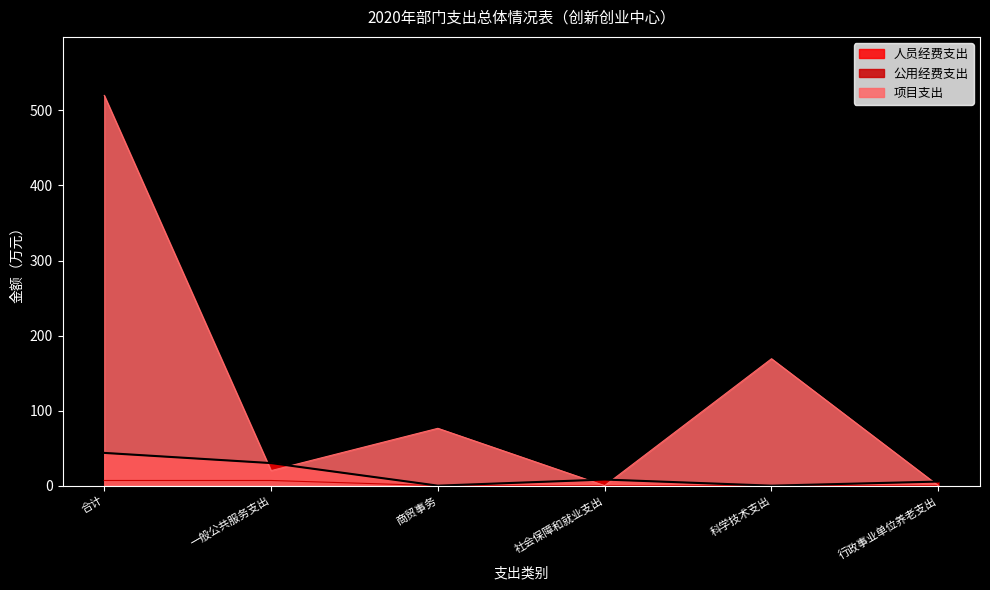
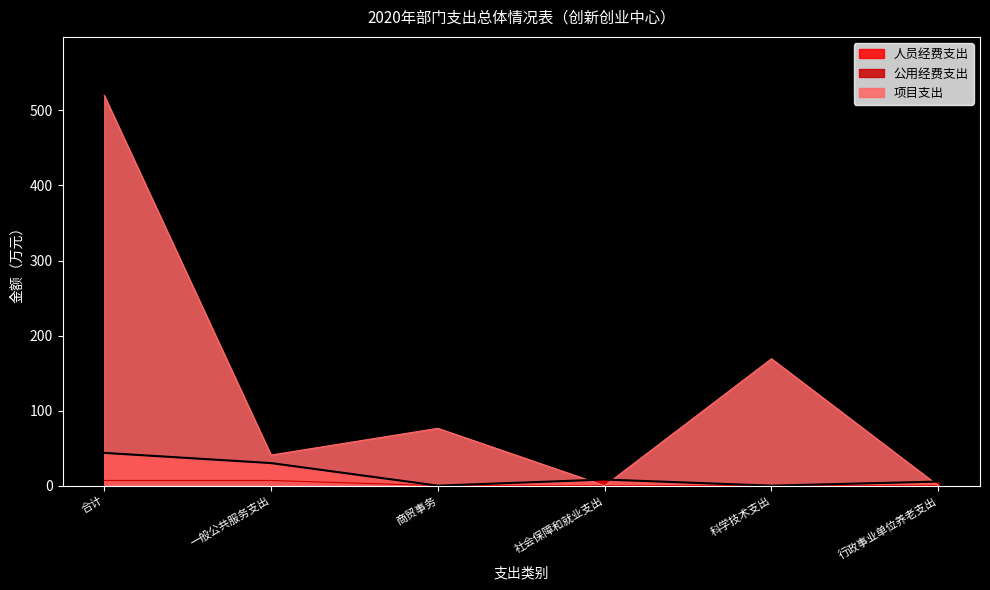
  {
    "项目支出": {
      "合计": 520,
-     "一般公共服务支出": 20,
+     "一般公共服务支出": 40,
      "商贸事务": 80,
      "科学技术支出": 170
    }
  }
